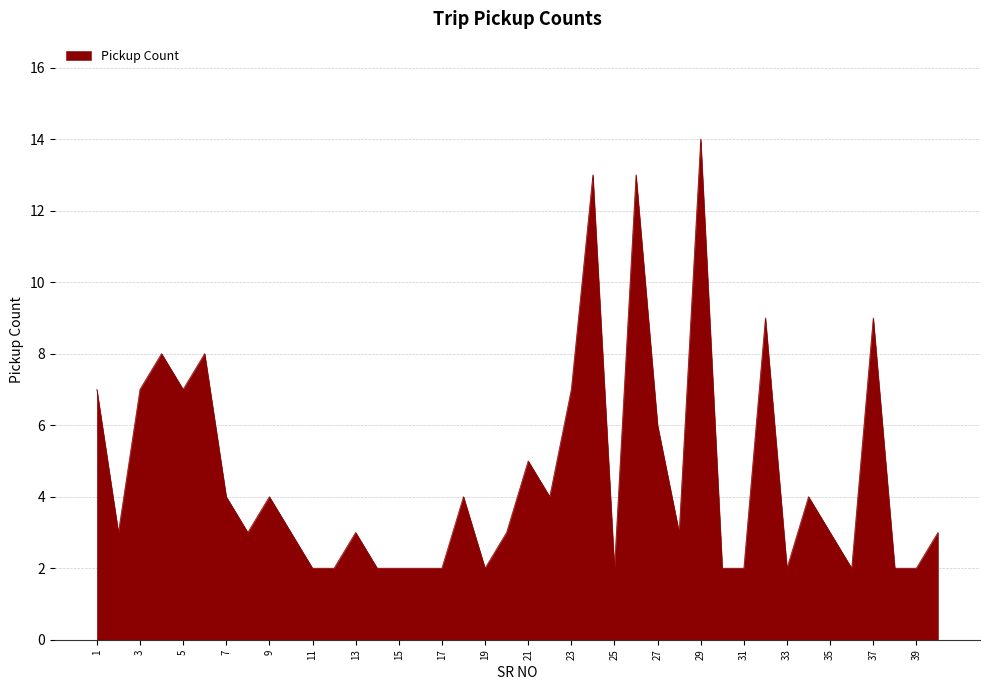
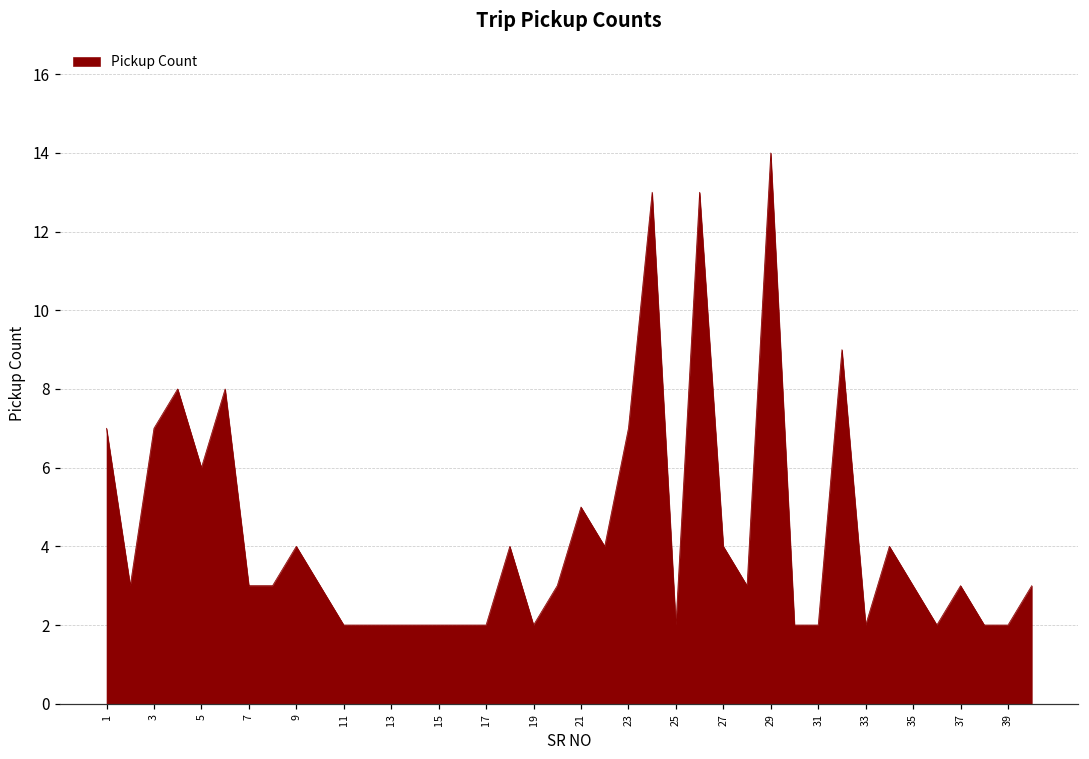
  {
    "1": 7,
    "3": 7,
-   "5": 7,
-   "7": 4,
+   "5": 6,
+   "7": 3,
    "9": 4,
    "11": 2,
-   "13": 3,
+   "13": 2,
    "15": 2,
    "17": 2,
    "19": 2,
    "21": 5,
    "23": 7,
    "25": 2,
-   "27": 6,
+   "27": 4,
    "29": 14,
    "31": 2,
    "33": 2,
    "35": 3,
-   "37": 9,
+   "37": 3,
    "39": 2
  }
